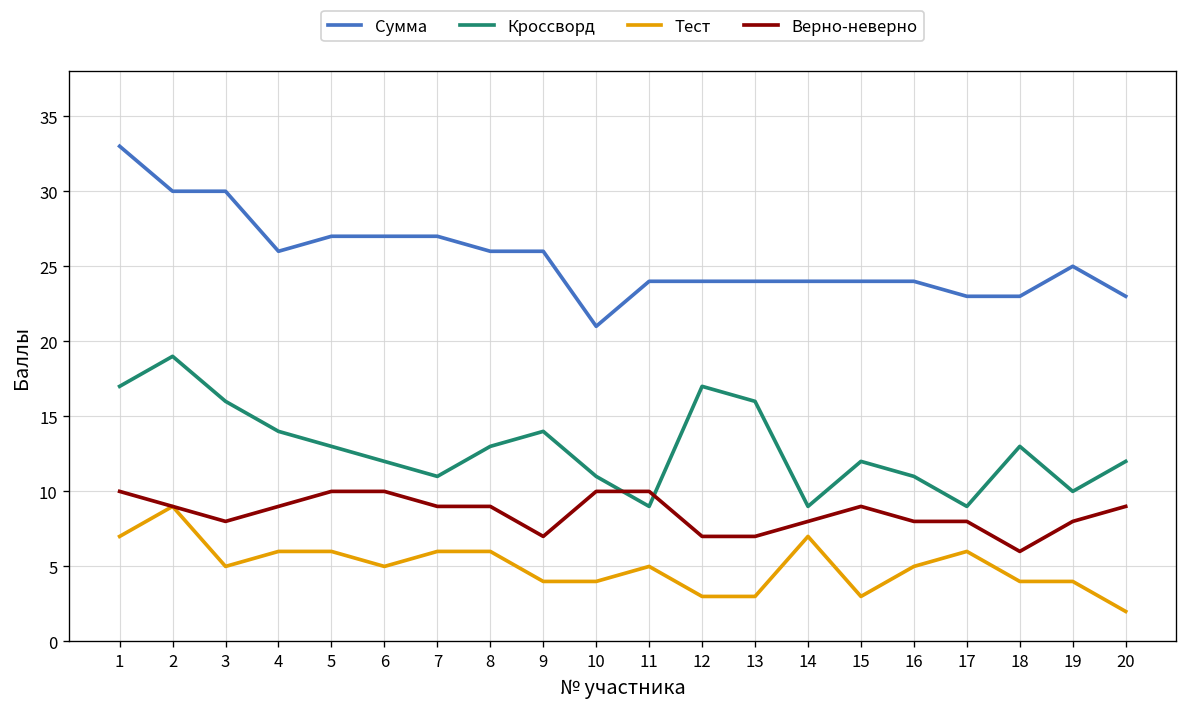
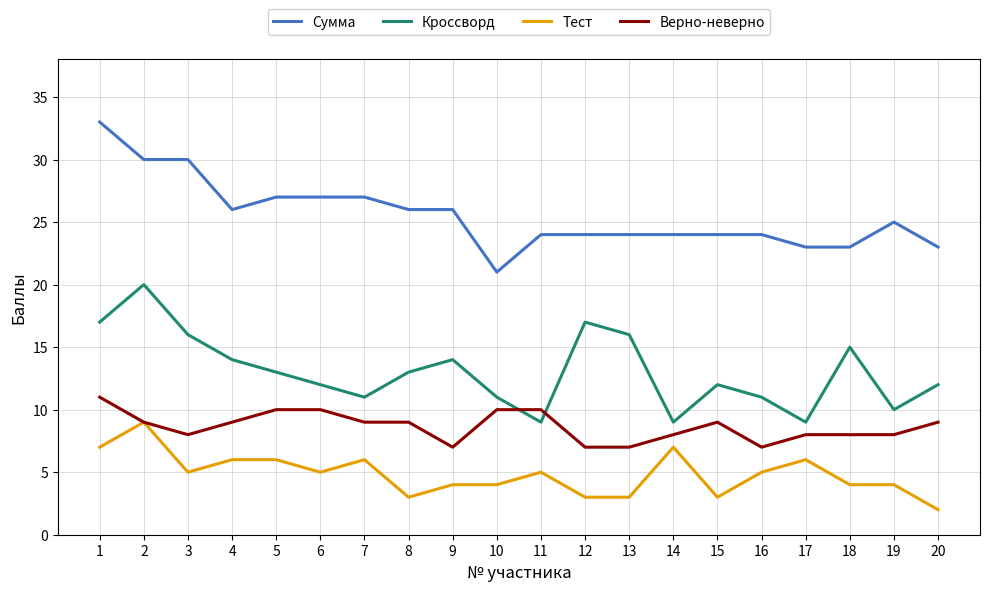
  {
    "Сумма": {
      "1": 33,
      "2": 30,
      "3": 30,
      "4": 26,
      "5": 27,
      "6": 27,
      "7": 27,
      "8": 26,
      "9": 26,
      "10": 21,
      "11": 24,
      "12": 24,
      "13": 24,
      "14": 24,
      "15": 24,
      "16": 24,
      "17": 23,
      "18": 23,
      "19": 25,
      "20": 23
    },
    "Кроссворд": {
      "1": 17,
-     "2": 19,
+     "2": 20,
      "3": 16,
      "4": 14,
      "5": 13,
      "6": 12,
      "7": 11,
      "8": 13,
      "9": 14,
      "10": 11,
      "11": 9,
      "12": 17,
      "13": 16,
      "14": 9,
      "15": 12,
      "16": 11,
      "17": 9,
-     "18": 13,
+     "18": 15,
      "19": 10,
      "20": 12
    },
    "Тест": {
      "1": 7,
      "3": 5,
      "4": 6,
      "5": 6,
      "6": 5,
      "7": 6,
-     "8": 6,
+     "8": 3,
      "9": 4,
      "10": 4,
      "11": 5,
      "12": 3,
      "13": 3,
      "14": 7,
      "15": 3,
      "16": 5,
      "17": 6,
      "18": 4,
      "19": 4,
      "20": 2
    },
    "Верно-неверно": {
-     "1": 10,
+     "1": 11,
      "3": 8,
      "4": 9,
      "5": 10,
      "6": 10,
      "7": 9,
      "8": 9,
      "9": 7,
      "10": 10,
      "11": 10,
      "12": 7,
      "13": 7,
      "14": 8,
      "15": 9,
-     "16": 8,
+     "16": 7,
      "17": 8,
-     "18": 6,
+     "18": 8,
      "19": 8,
      "20": 9
    }
  }
